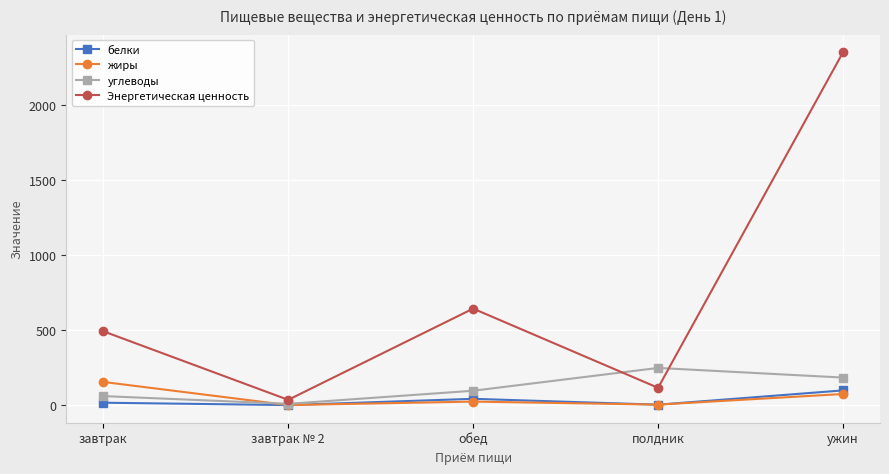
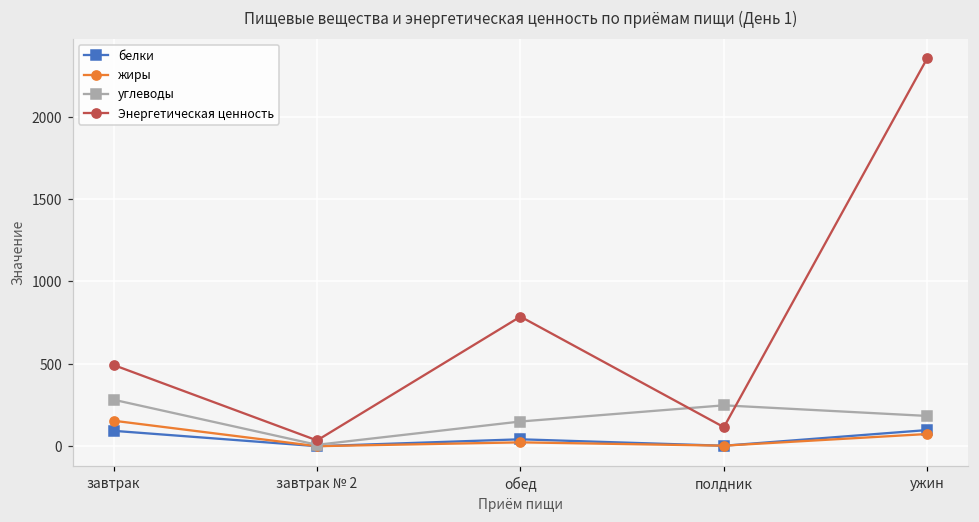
  {
    "белки": {
-     "завтрак": 20,
+     "завтрак": 90,
      "обед": 40,
      "ужин": 100
    },
    "жиры": {
      "завтрак": 150,
      "обед": 20,
      "ужин": 70
    },
    "углеводы": {
-     "завтрак": 60,
-     "обед": 100,
+     "завтрак": 280,
+     "обед": 150,
      "полдник": 250,
      "ужин": 180
    },
    "Энергетическая ценность": {
      "завтрак": 490,
      "завтрак № 2": 40,
-     "обед": 640,
+     "обед": 790,
      "полдник": 120,
      "ужин": 2350
    }
  }
